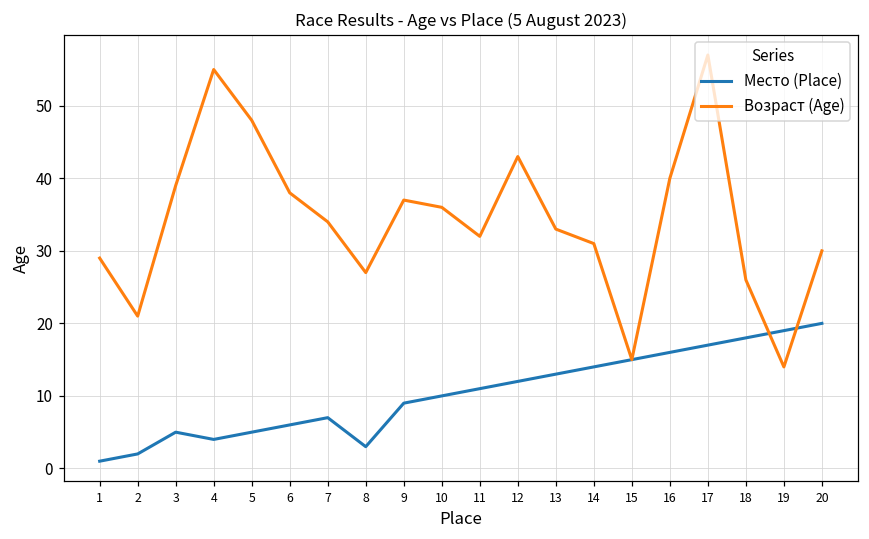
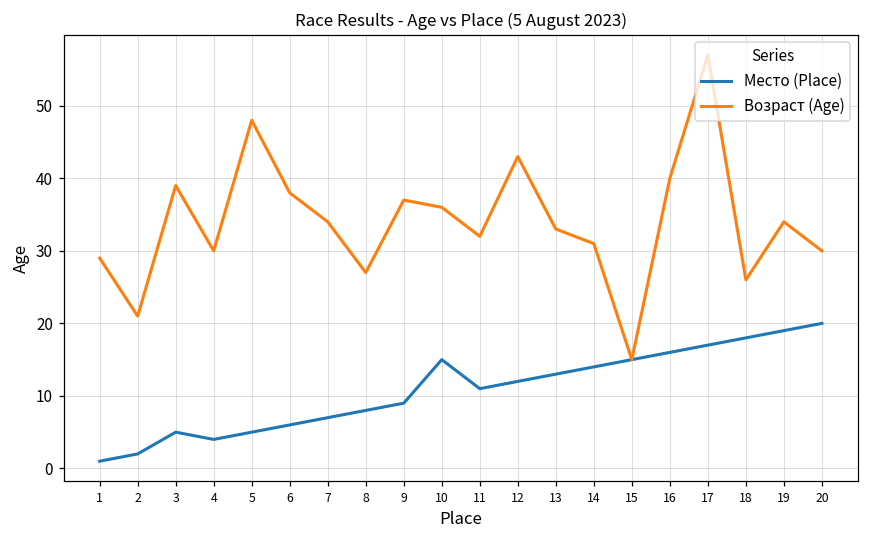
  {
    "Место (Place)": {
      "1": 1,
      "2": 2,
      "3": 5,
      "4": 4,
      "5": 5,
      "6": 6,
      "7": 7,
-     "8": 3,
+     "8": 8,
      "9": 9,
-     "10": 10,
+     "10": 15,
      "11": 11,
      "12": 12,
      "13": 13,
      "14": 14,
      "16": 16,
      "17": 17,
      "18": 18,
      "19": 19,
      "20": 20
    },
    "Возраст (Age)": {
      "1": 29,
      "2": 21,
      "3": 39,
-     "4": 55,
+     "4": 30,
      "5": 48,
      "6": 38,
      "7": 34,
      "8": 27,
      "9": 37,
      "10": 36,
      "11": 32,
      "12": 43,
      "13": 33,
      "14": 31,
      "16": 40,
      "18": 26,
-     "19": 14,
+     "19": 34,
      "20": 30
    }
  }
